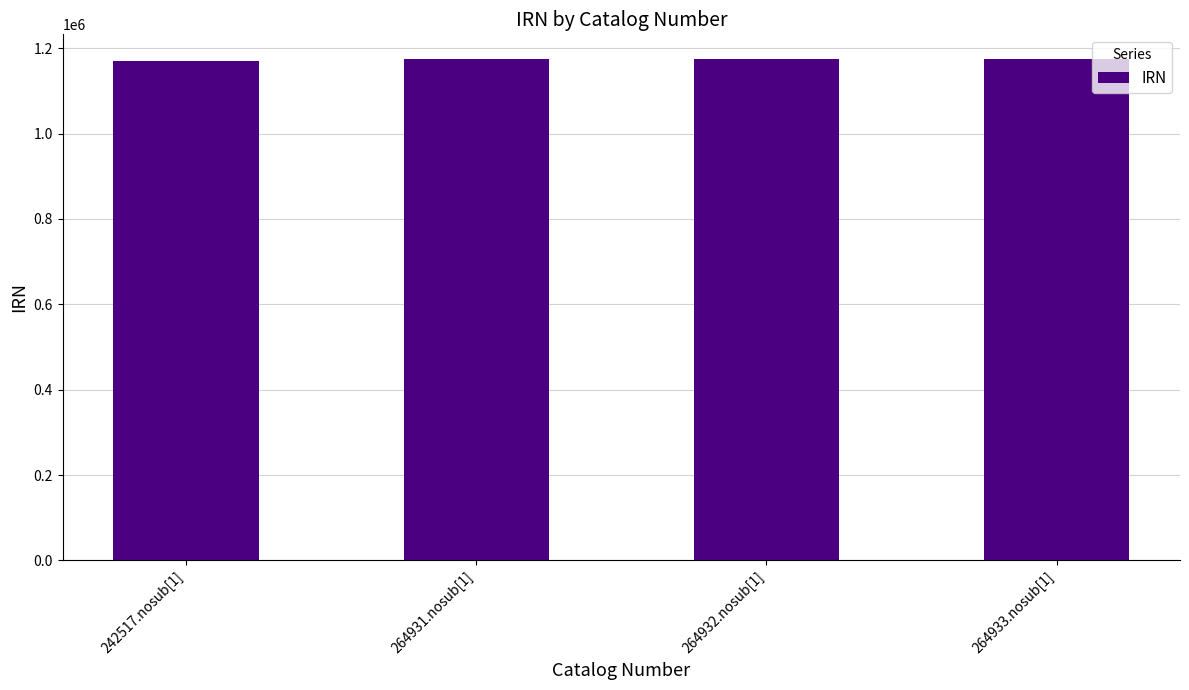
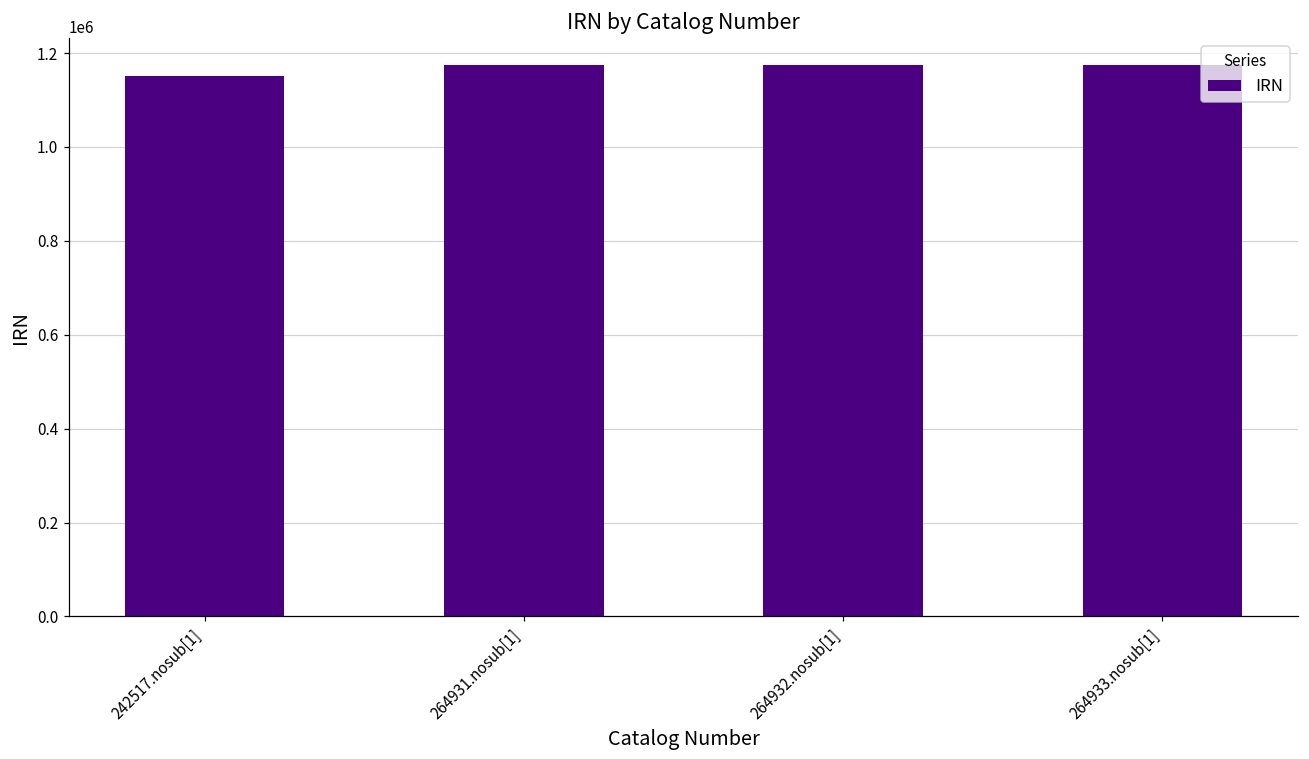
  {
-   "242517.nosub[1]": 1170000,
+   "242517.nosub[1]": 1150000,
    "264931.nosub[1]": 1170000,
    "264932.nosub[1]": 1170000,
    "264933.nosub[1]": 1170000
  }
